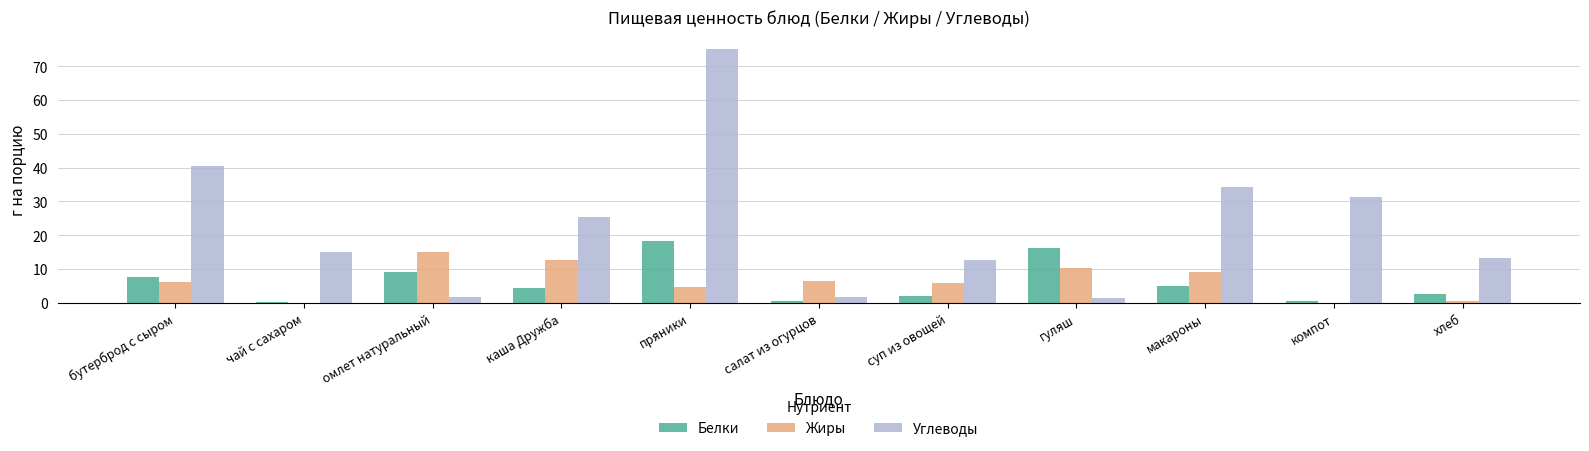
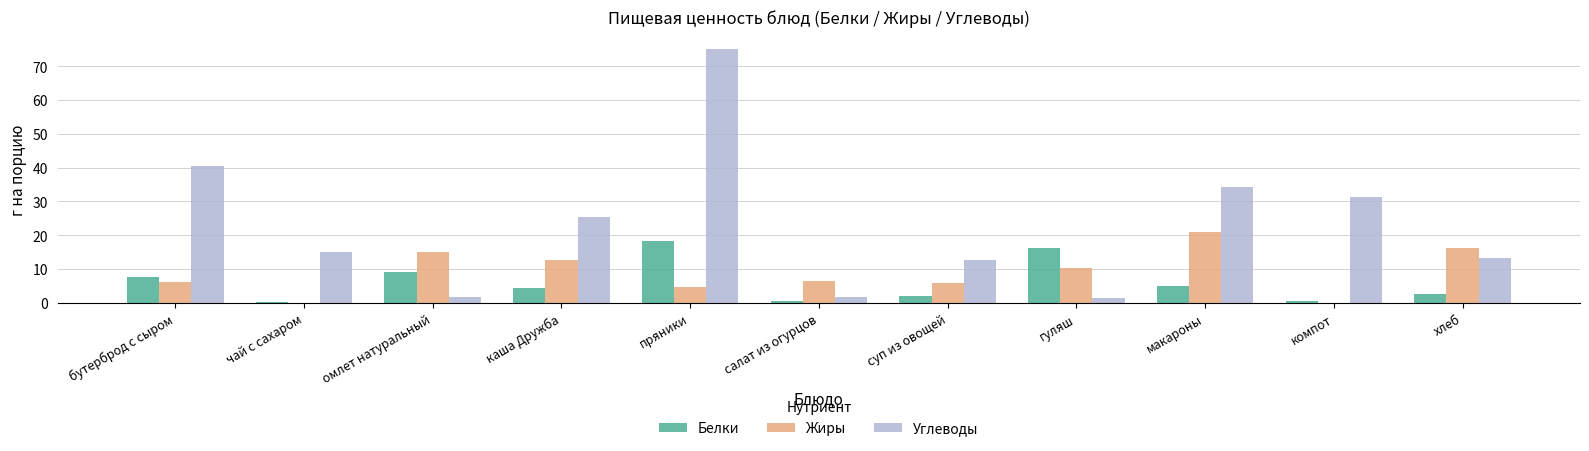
  {
    "Белки": {
      "бутерброд с сыром": 8,
      "омлет натуральный": 9,
      "каша Дружба": 5,
      "пряники": 18,
      "суп из овощей": 2,
      "гуляш": 16,
      "макароны": 5,
      "хлеб": 3
    },
    "Жиры": {
      "бутерброд с сыром": 6,
      "чай с сахаром": 0,
      "омлет натуральный": 15,
      "каша Дружба": 13,
      "пряники": 5,
      "салат из огурцов": 7,
      "суп из овощей": 6,
      "гуляш": 10,
-     "макароны": 9,
+     "макароны": 21,
      "компот": 0,
-     "хлеб": 1
+     "хлеб": 16
    },
    "Углеводы": {
      "бутерброд с сыром": 41,
      "чай с сахаром": 15,
      "омлет натуральный": 2,
      "каша Дружба": 25,
      "пряники": 75,
      "салат из огурцов": 2,
      "суп из овощей": 13,
      "гуляш": 2,
      "макароны": 34,
      "компот": 31,
      "хлеб": 13
    }
  }
